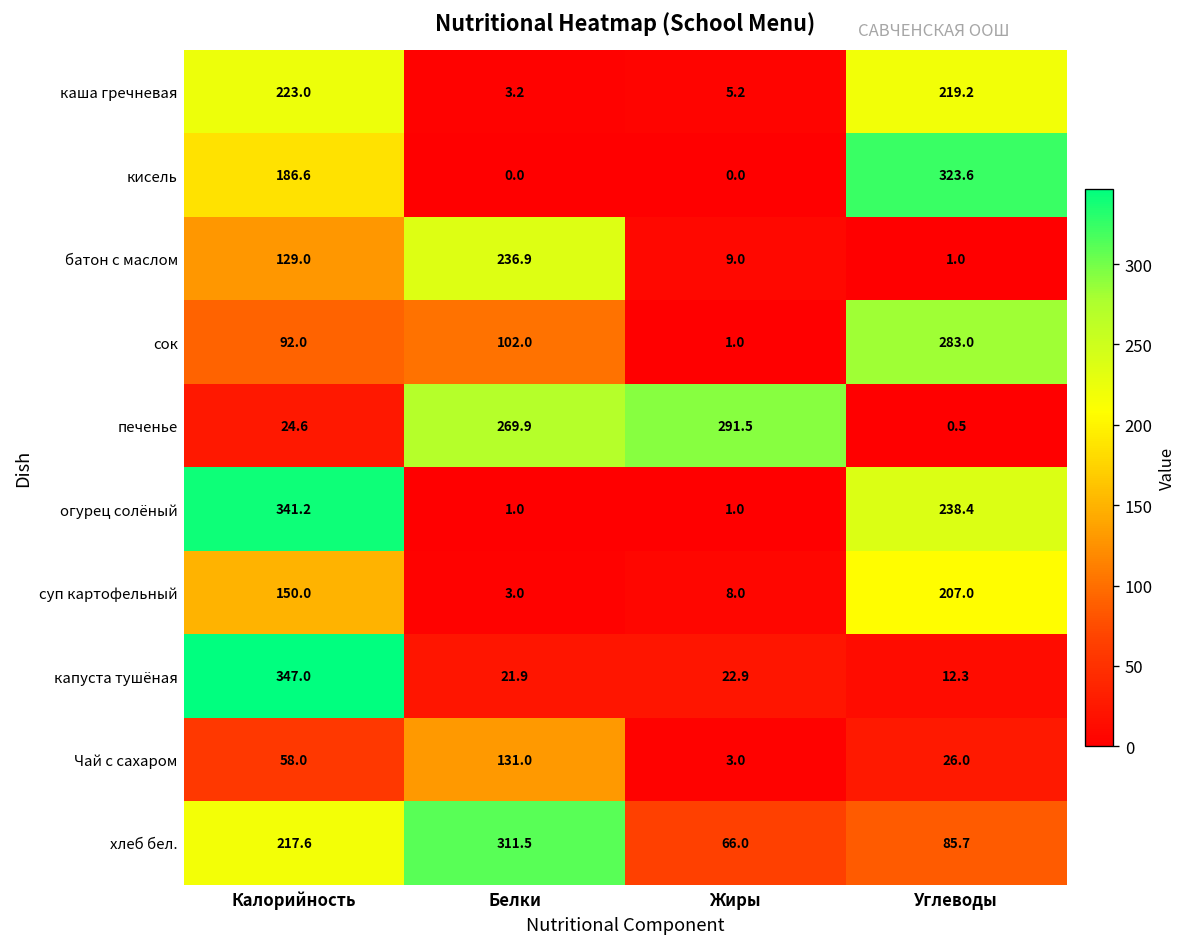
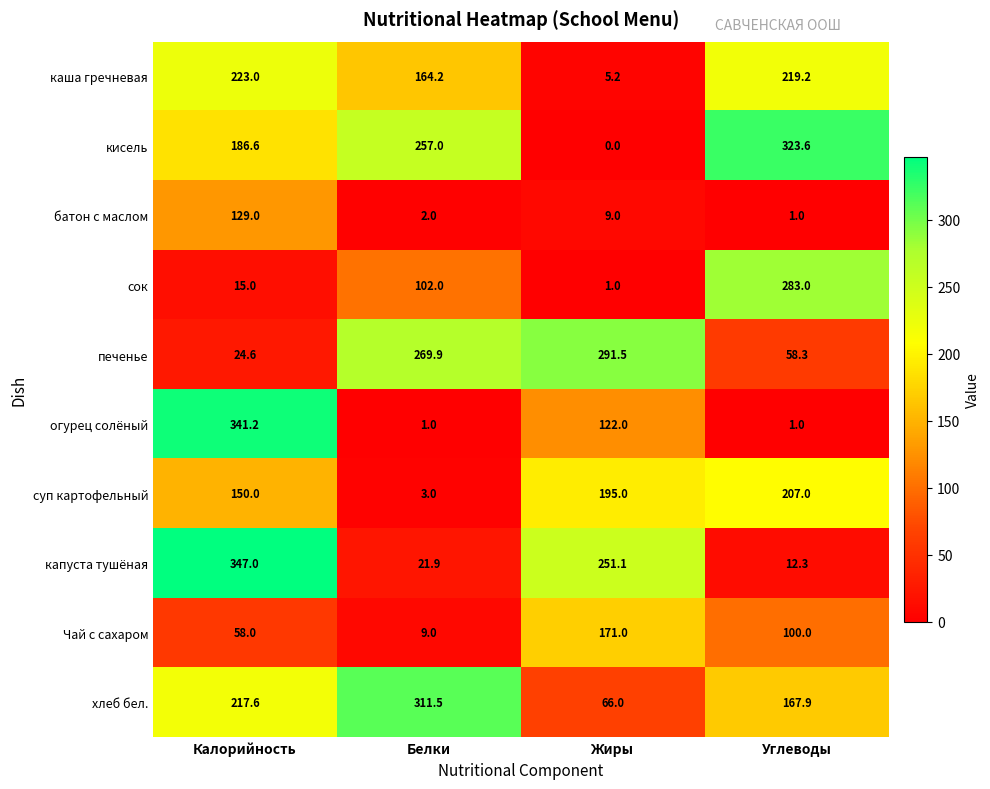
  {
    "каша гречневая": {
      "Калорийность": 223.0,
-     "Белки": 3.2,
+     "Белки": 164.2,
      "Жиры": 5.2,
      "Углеводы": 219.2
    },
    "кисель": {
      "Калорийность": 186.6,
-     "Белки": 0.0,
+     "Белки": 257.0,
      "Жиры": 0.0,
      "Углеводы": 323.6
    },
    "батон с маслом": {
      "Калорийность": 129.0,
-     "Белки": 236.9,
+     "Белки": 2.0,
      "Жиры": 9.0,
      "Углеводы": 1.0
    },
    "сок": {
-     "Калорийность": 92.0,
+     "Калорийность": 15.0,
      "Белки": 102.0,
      "Жиры": 1.0,
      "Углеводы": 283.0
    },
    "печенье": {
      "Калорийность": 24.6,
      "Белки": 269.9,
      "Жиры": 291.5,
-     "Углеводы": 0.5
+     "Углеводы": 58.3
    },
    "огурец солёный": {
      "Калорийность": 341.2,
      "Белки": 1.0,
-     "Жиры": 1.0,
-     "Углеводы": 238.4
+     "Жиры": 122.0,
+     "Углеводы": 1.0
    },
    "суп картофельный": {
      "Калорийность": 150.0,
      "Белки": 3.0,
-     "Жиры": 8.0,
+     "Жиры": 195.0,
      "Углеводы": 207.0
    },
    "капуста тушёная": {
      "Калорийность": 347.0,
      "Белки": 21.9,
-     "Жиры": 22.9,
+     "Жиры": 251.1,
      "Углеводы": 12.3
    },
    "Чай с сахаром": {
      "Калорийность": 58.0,
-     "Белки": 131.0,
-     "Жиры": 3.0,
-     "Углеводы": 26.0
+     "Белки": 9.0,
+     "Жиры": 171.0,
+     "Углеводы": 100.0
    },
    "хлеб бел.": {
      "Калорийность": 217.6,
      "Белки": 311.5,
      "Жиры": 66.0,
-     "Углеводы": 85.7
+     "Углеводы": 167.9
    }
  }
